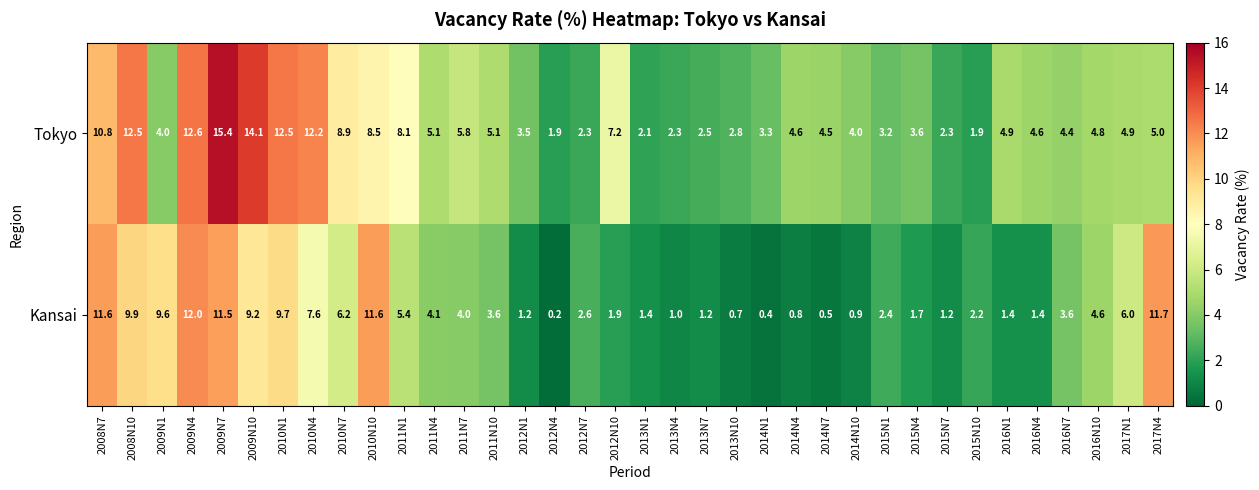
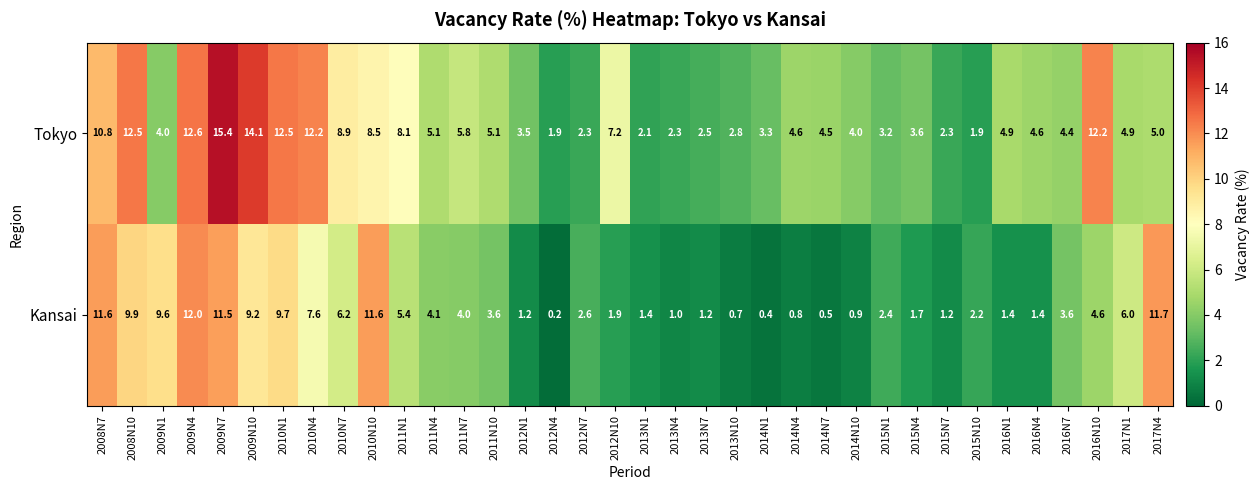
  {
    "Tokyo": {
      "2008N7": 10.8,
      "2008N10": 12.5,
      "2009N1": 4.0,
      "2009N4": 12.6,
      "2009N7": 15.4,
      "2009N10": 14.1,
      "2010N1": 12.5,
      "2010N4": 12.2,
      "2010N7": 8.9,
      "2010N10": 8.5,
      "2011N1": 8.1,
      "2011N4": 5.1,
      "2011N7": 5.8,
      "2011N10": 5.1,
      "2012N1": 3.5,
      "2012N4": 1.9,
      "2012N7": 2.3,
      "2012N10": 7.2,
      "2013N1": 2.1,
      "2013N4": 2.3,
      "2013N7": 2.5,
      "2013N10": 2.8,
      "2014N1": 3.3,
      "2014N4": 4.6,
      "2014N7": 4.5,
      "2014N10": 4.0,
      "2015N1": 3.2,
      "2015N4": 3.6,
      "2015N7": 2.3,
      "2015N10": 1.9,
      "2016N1": 4.9,
      "2016N4": 4.6,
      "2016N7": 4.4,
-     "2016N10": 4.8,
+     "2016N10": 12.2,
      "2017N1": 4.9,
      "2017N4": 5.0
    },
    "Kansai": {
      "2008N7": 11.6,
      "2008N10": 9.9,
      "2009N1": 9.6,
      "2009N4": 12.0,
      "2009N7": 11.5,
      "2009N10": 9.2,
      "2010N1": 9.7,
      "2010N4": 7.6,
      "2010N7": 6.2,
      "2010N10": 11.6,
      "2011N1": 5.4,
      "2011N4": 4.1,
      "2011N7": 4.0,
      "2011N10": 3.6,
      "2012N1": 1.2,
      "2012N4": 0.2,
      "2012N7": 2.6,
      "2012N10": 1.9,
      "2013N1": 1.4,
      "2013N4": 1.0,
      "2013N7": 1.2,
      "2013N10": 0.7,
      "2014N1": 0.4,
      "2014N4": 0.8,
      "2014N7": 0.5,
      "2014N10": 0.9,
      "2015N1": 2.4,
      "2015N4": 1.7,
      "2015N7": 1.2,
      "2015N10": 2.2,
      "2016N1": 1.4,
      "2016N4": 1.4,
      "2016N7": 3.6,
      "2016N10": 4.6,
      "2017N1": 6.0,
      "2017N4": 11.7
    }
  }
